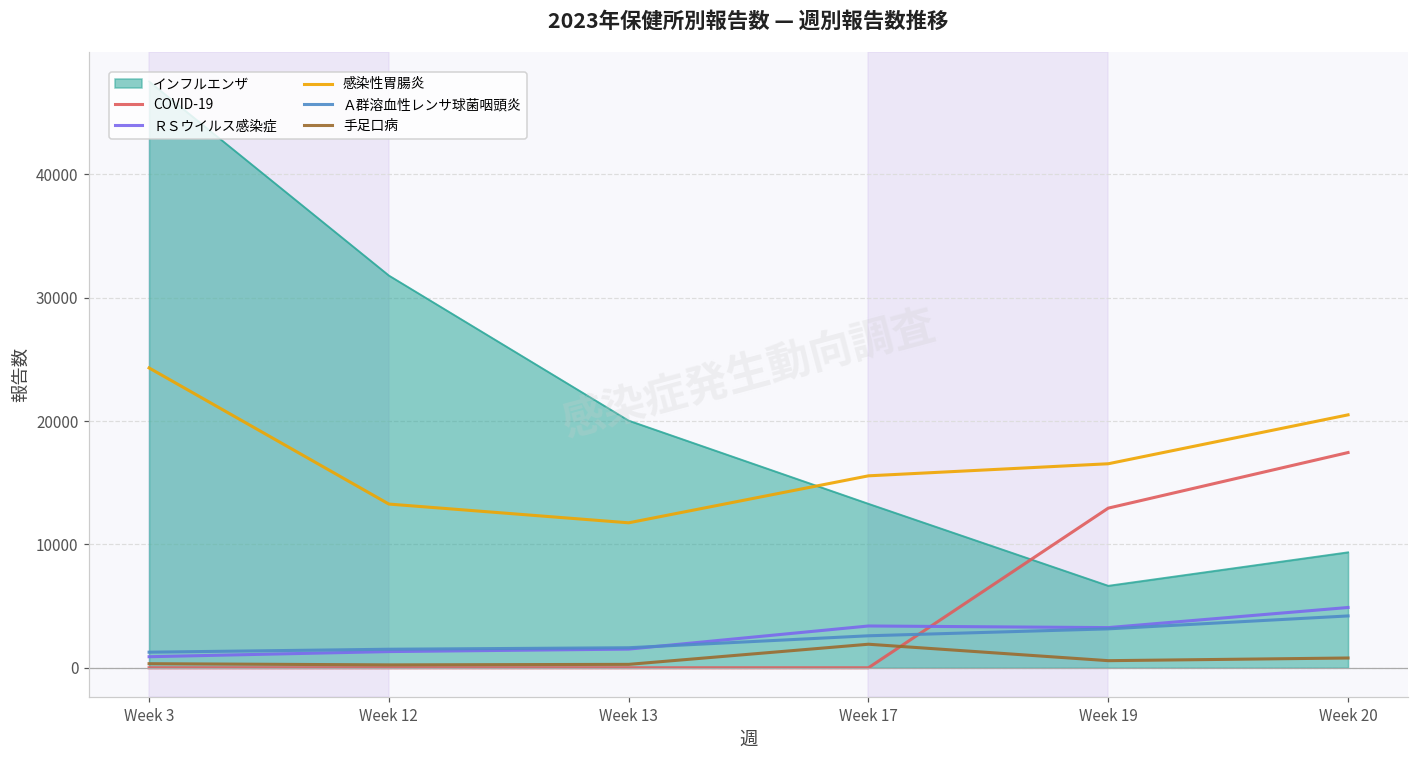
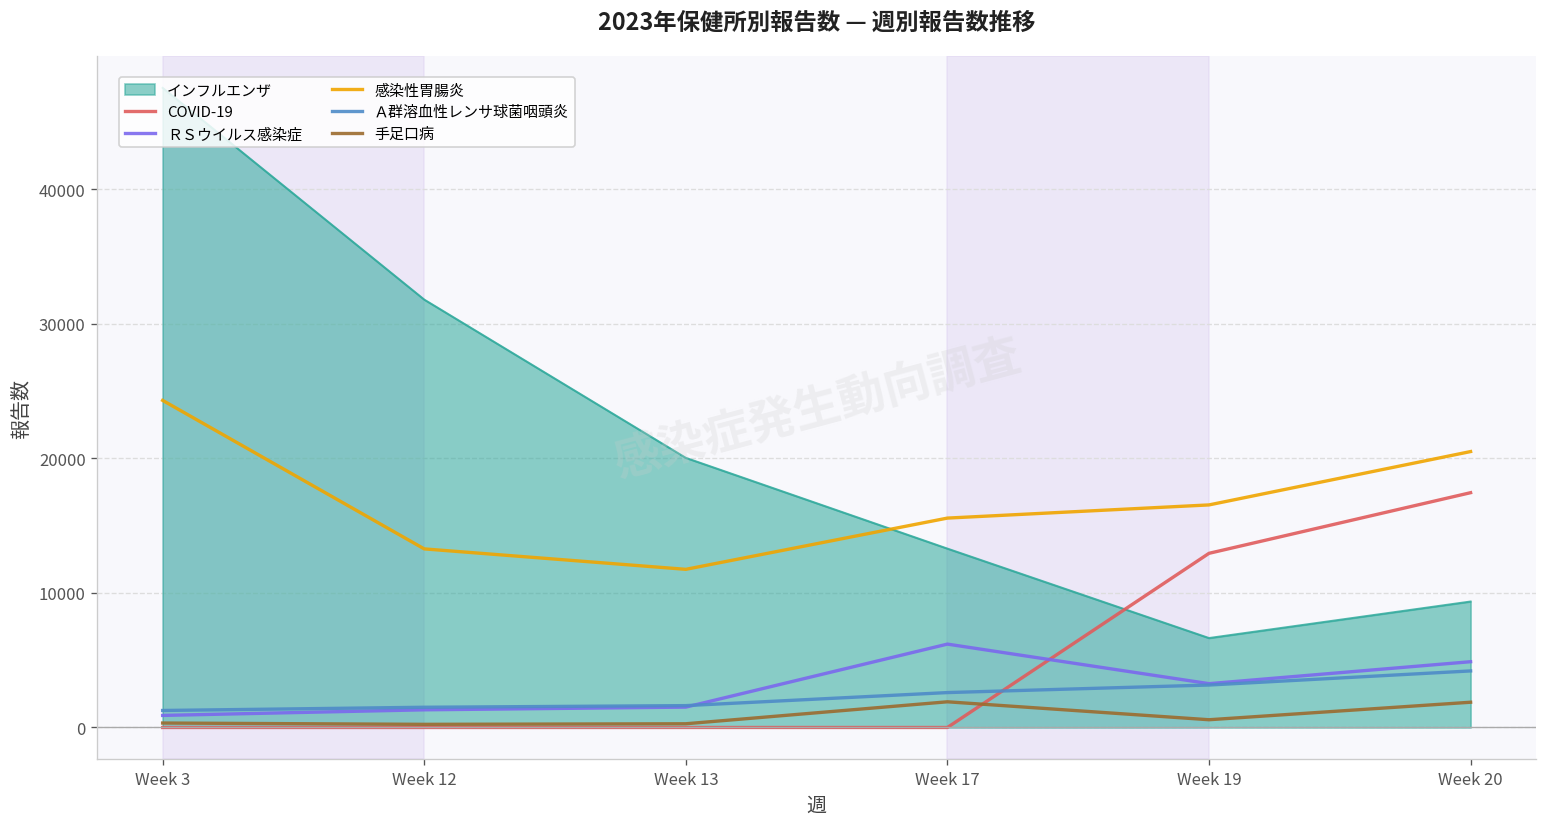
  {
    "インフルエンザ": {
      "Week 12": 31800,
      "Week 13": 20000,
      "Week 17": 13300,
      "Week 19": 6600,
      "Week 20": 9400
    },
    "COVID-19": {
      "Week 3": 0,
      "Week 12": 0,
      "Week 13": 0,
      "Week 17": 0,
      "Week 19": 12900,
      "Week 20": 17400
    },
    "ＲＳウイルス感染症": {
      "Week 3": 900,
-     "Week 17": 3400,
+     "Week 17": 6200,
      "Week 20": 4900
    },
    "感染性胃腸炎": {
      "Week 3": 24300,
      "Week 12": 13300,
      "Week 13": 11800,
      "Week 17": 15600,
      "Week 19": 16500,
      "Week 20": 20500
    },
    "Ａ群溶血性レンサ球菌咽頭炎": {
      "Week 3": 1300,
      "Week 17": 2600,
      "Week 20": 4200
    },
    "手足口病": {
      "Week 3": 300,
      "Week 12": 200,
      "Week 13": 300,
      "Week 17": 1900,
      "Week 19": 600,
-     "Week 20": 800
+     "Week 20": 1900
    }
  }
